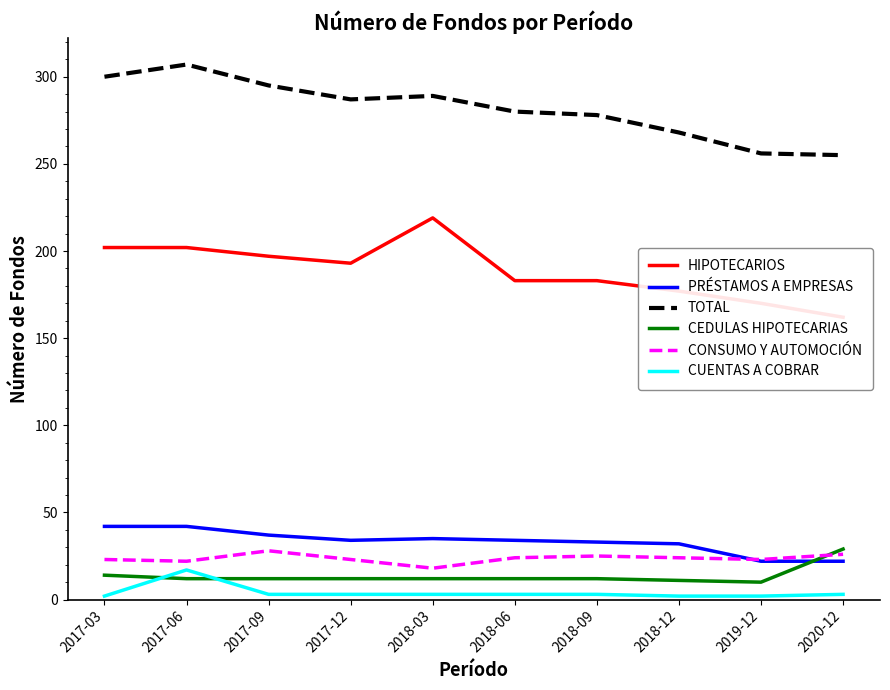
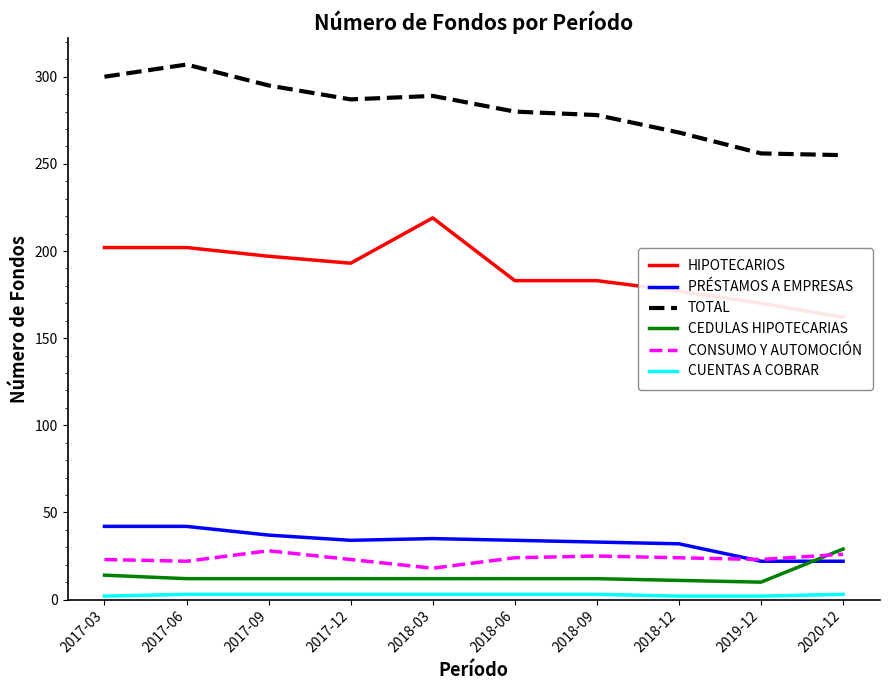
  {
    "HIPOTECARIOS": {
      "2017-03": 202,
      "2017-06": 202,
      "2017-09": 197,
      "2017-12": 193,
      "2018-03": 219,
      "2018-06": 183,
      "2018-09": 183
    },
    "PRÉSTAMOS A EMPRESAS": {
      "2017-03": 42,
      "2017-06": 42,
      "2017-09": 37,
      "2017-12": 34,
      "2018-03": 35,
      "2018-06": 34,
      "2018-09": 33,
      "2018-12": 32,
      "2020-12": 22
    },
    "TOTAL": {
      "2017-03": 300,
      "2017-06": 307,
      "2017-09": 295,
      "2017-12": 287,
      "2018-03": 289,
      "2018-06": 280,
      "2018-09": 278,
      "2018-12": 268,
      "2019-12": 256,
      "2020-12": 255
    },
    "CEDULAS HIPOTECARIAS": {
      "2017-03": 14,
      "2017-06": 12,
      "2017-09": 12,
      "2017-12": 12,
      "2018-03": 12,
      "2018-06": 12,
      "2018-09": 12,
      "2018-12": 11,
      "2019-12": 10,
      "2020-12": 29
    },
    "CONSUMO Y AUTOMOCIÓN": {
      "2017-03": 23,
      "2017-06": 22,
      "2017-09": 28,
      "2017-12": 23,
      "2018-03": 18,
      "2018-06": 24,
      "2018-09": 25,
      "2018-12": 24,
      "2020-12": 26
    },
    "CUENTAS A COBRAR": {
      "2017-03": 2,
-     "2017-06": 17,
+     "2017-06": 3,
      "2017-09": 3,
      "2017-12": 3,
      "2018-03": 3,
      "2018-06": 3,
      "2018-09": 3,
      "2018-12": 2,
      "2019-12": 2,
      "2020-12": 3
    }
  }
